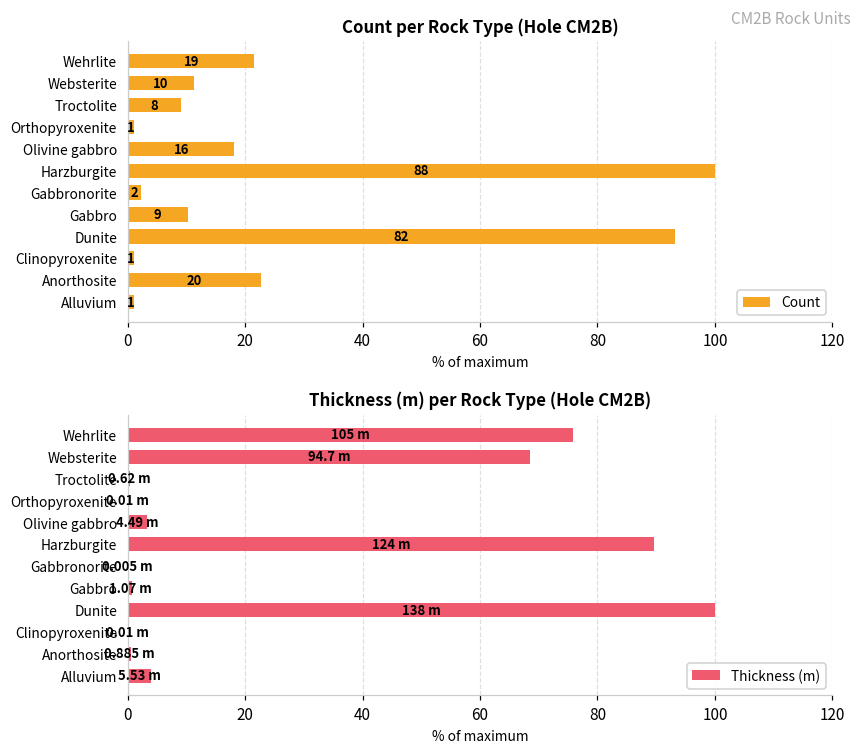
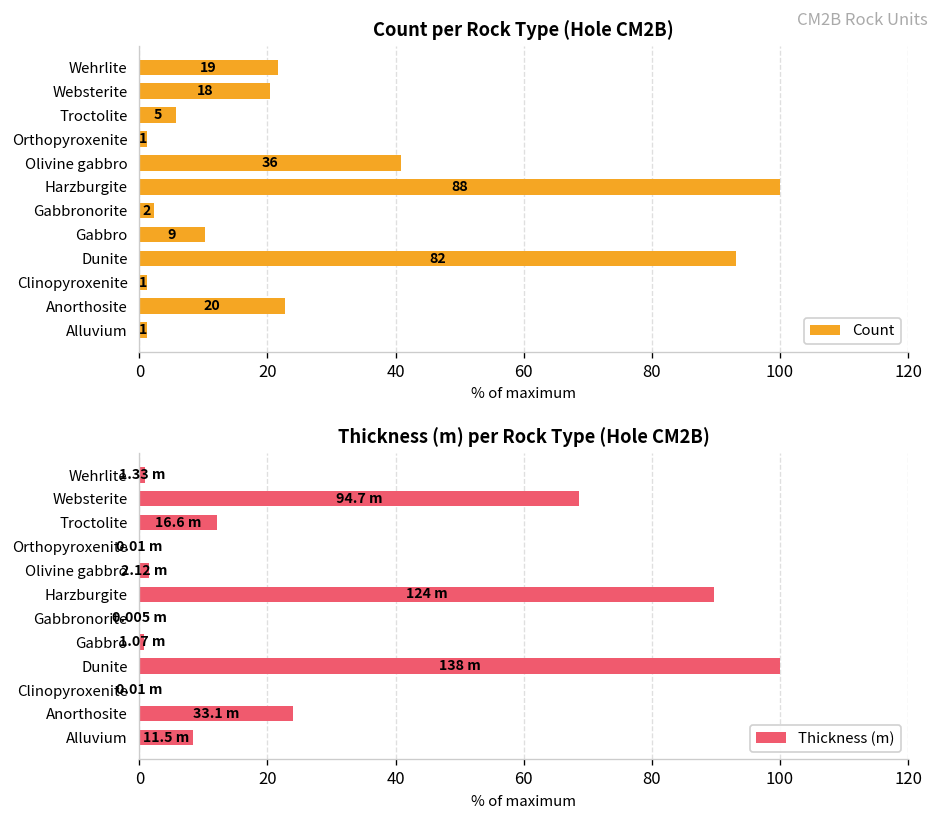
  {
    "Count per Rock Type (Hole CM2B)": {
-     "Websterite": 10,
-     "Troctolite": 8,
+     "Websterite": 18,
+     "Troctolite": 5,
      "Orthopyroxenite": 1,
-     "Olivine gabbro": 16,
+     "Olivine gabbro": 36,
      "Gabbronorite": 2,
      "Clinopyroxenite": 1,
      "Alluvium": 1
    },
    "Thickness (m) per Rock Type (Hole CM2B)": {
-     "Wehrlite": 105,
-     "Troctolite": 0.62,
+     "Wehrlite": 1.33,
+     "Troctolite": 16.6,
      "Orthopyroxenite": 0.01,
-     "Olivine gabbro": 4.49,
+     "Olivine gabbro": 2.12,
      "Clinopyroxenite": 0.01,
-     "Anorthosite": 0.885,
-     "Alluvium": 5.53
+     "Anorthosite": 33.1,
+     "Alluvium": 11.5
    }
  }
